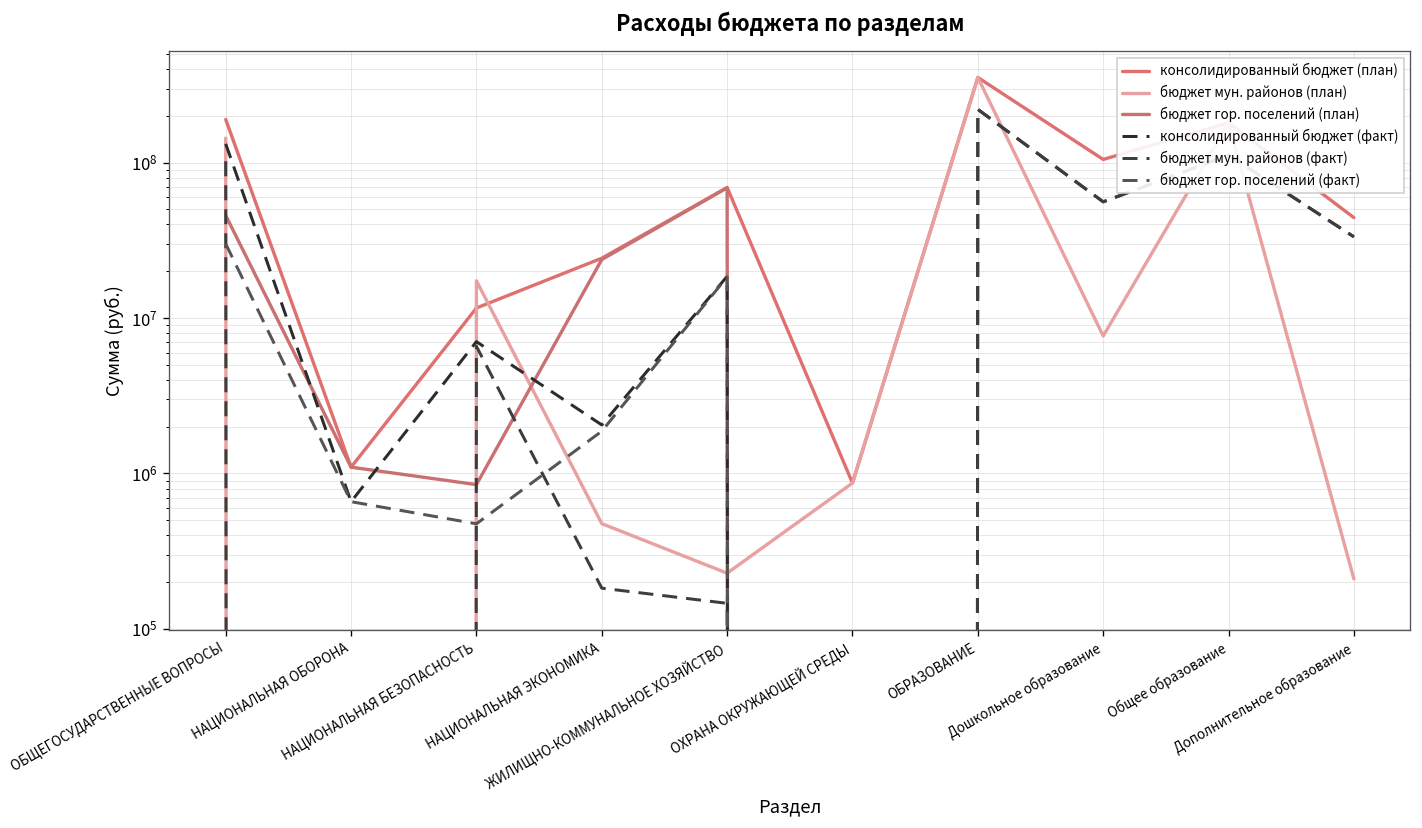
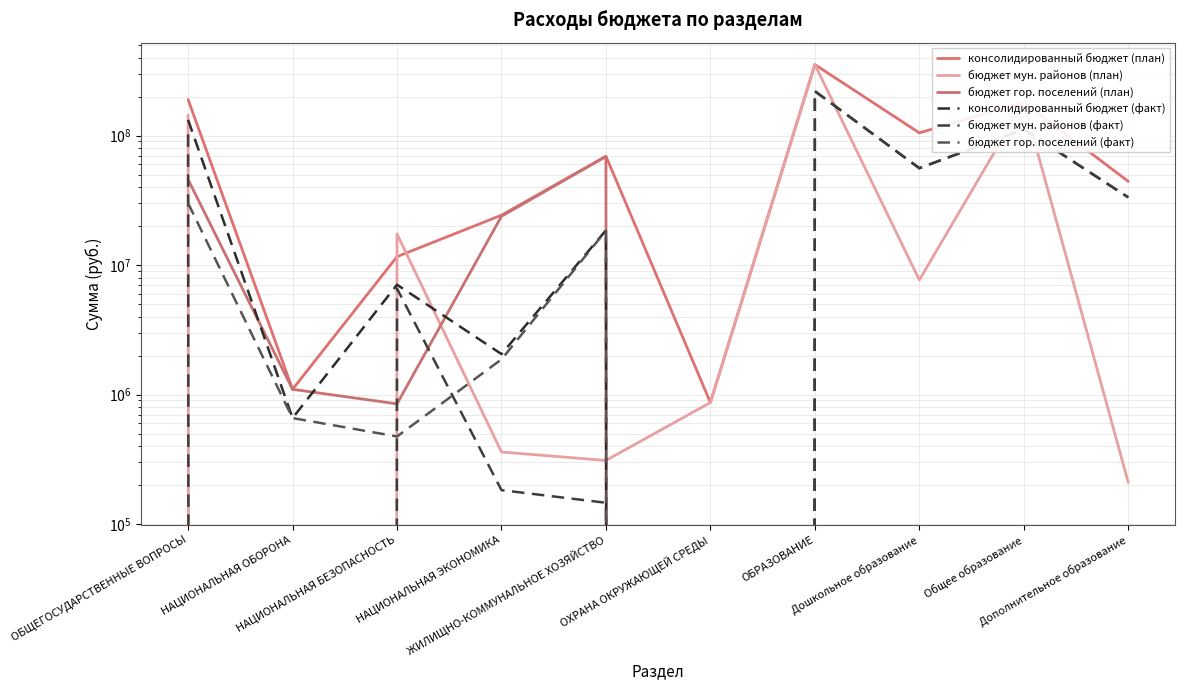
  {
    "бюджет мун. районов (план)": {
      "ОБЩЕГОСУДАРСТВЕННЫЕ ВОПРОСЫ": 140000000,
      "НАЦИОНАЛЬНАЯ БЕЗОПАСНОСТЬ": 17000000,
-     "НАЦИОНАЛЬНАЯ ЭКОНОМИКА": 480000,
-     "ЖИЛИЩНО-КОММУНАЛЬНОЕ ХОЗЯЙСТВО": 230000,
+     "НАЦИОНАЛЬНАЯ ЭКОНОМИКА": 360000,
+     "ЖИЛИЩНО-КОММУНАЛЬНОЕ ХОЗЯЙСТВО": 310000,
      "Дошкольное образование": 8000000,
      "Дополнительное образование": 210000
    }
  }
